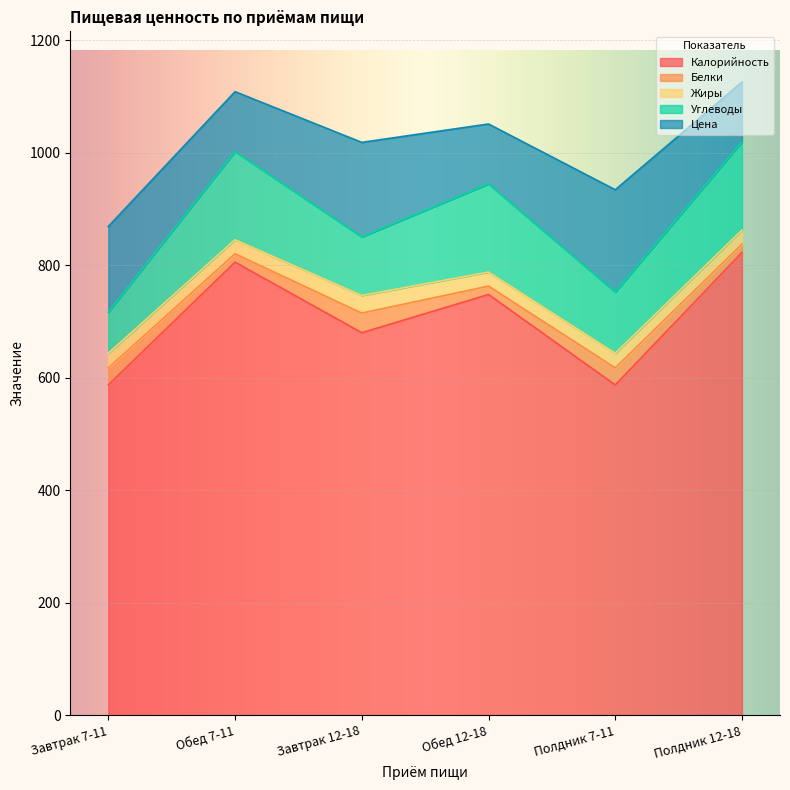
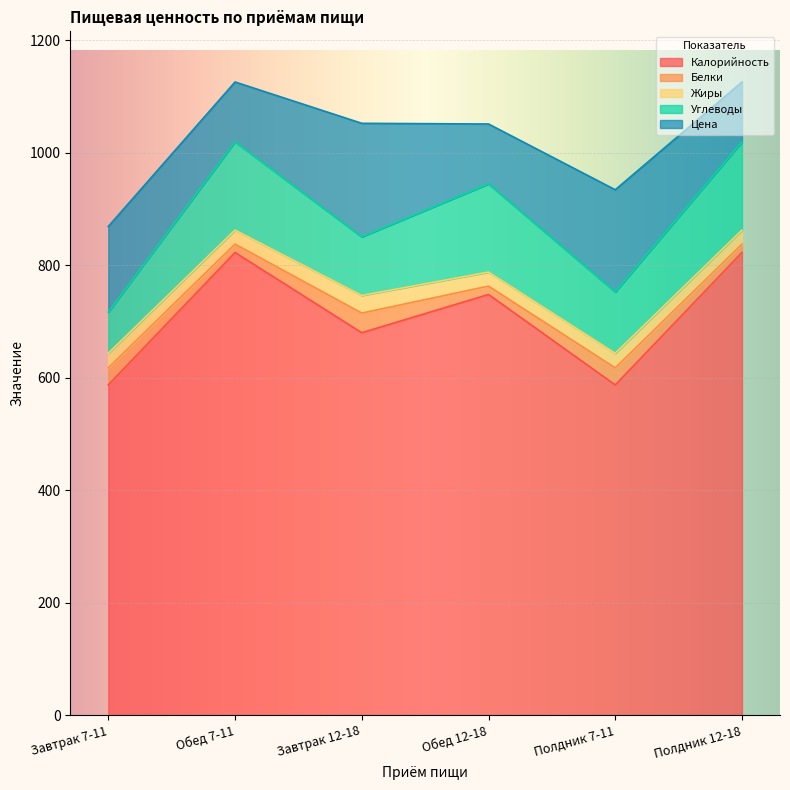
  {
    "Калорийность": {
      "Завтрак 7-11": 590,
-     "Обед 7-11": 810,
+     "Обед 7-11": 820,
      "Завтрак 12-18": 680,
      "Обед 12-18": 750,
      "Полдник 7-11": 590,
      "Полдник 12-18": 820
    },
    "Белки": {
      "Завтрак 7-11": 30,
      "Обед 7-11": 10,
      "Завтрак 12-18": 30,
      "Обед 12-18": 10,
      "Полдник 7-11": 30,
      "Полдник 12-18": 10
    },
    "Жиры": {
      "Завтрак 7-11": 30,
      "Обед 7-11": 20,
      "Завтрак 12-18": 30,
      "Обед 12-18": 20,
      "Полдник 7-11": 30,
      "Полдник 12-18": 20
    },
    "Углеводы": {
      "Завтрак 7-11": 70,
      "Обед 7-11": 160,
      "Завтрак 12-18": 100,
      "Обед 12-18": 160,
      "Полдник 7-11": 110,
      "Полдник 12-18": 160
    },
    "Цена": {
      "Завтрак 7-11": 150,
      "Обед 7-11": 110,
-     "Завтрак 12-18": 170,
+     "Завтрак 12-18": 200,
      "Обед 12-18": 110,
      "Полдник 7-11": 180
    }
  }
